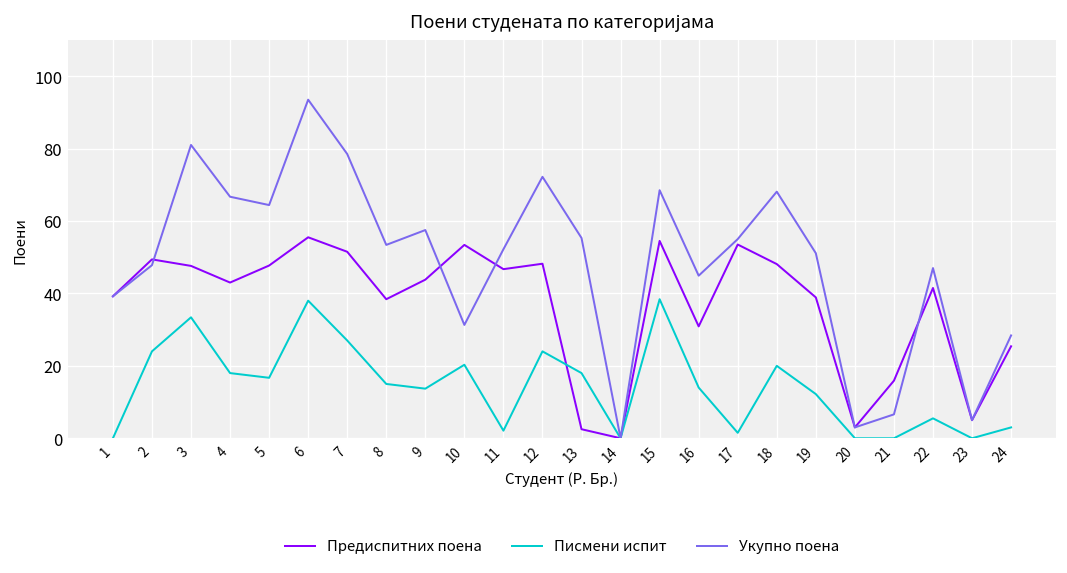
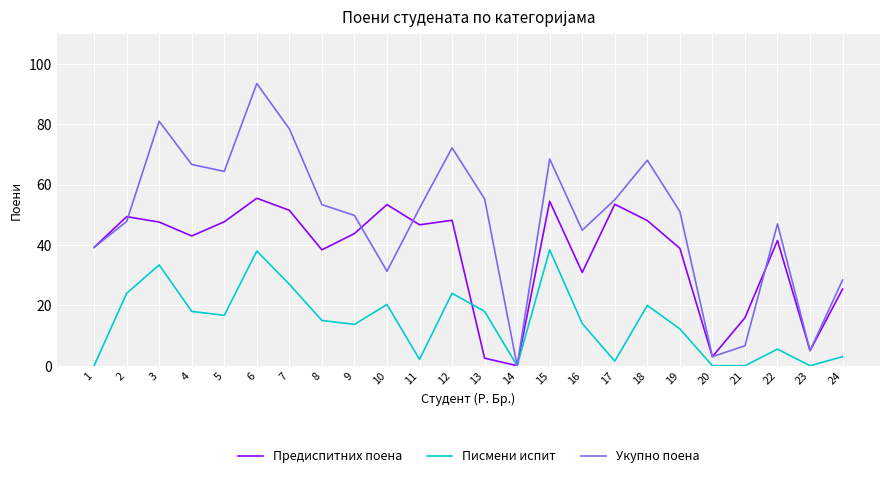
  {
    "Предиспитних поена": {
      "2": 49,
      "3": 48,
      "4": 43,
      "5": 48,
      "6": 56,
      "7": 52,
      "8": 38,
      "9": 44,
      "10": 53,
      "11": 47,
      "12": 48,
      "13": 3,
      "15": 55,
      "16": 31,
      "17": 54,
      "18": 48,
      "19": 39,
      "21": 16,
      "22": 42,
      "24": 25
    },
    "Писмени испит": {
      "1": 0,
      "2": 24,
      "3": 33,
      "4": 18,
      "5": 17,
      "6": 38,
      "7": 27,
      "8": 15,
      "9": 14,
      "10": 20,
      "11": 2,
      "12": 24,
      "13": 18,
      "15": 38,
      "16": 14,
      "17": 2,
      "18": 20,
      "19": 12,
      "20": 0,
      "21": 0,
      "22": 6,
      "23": 0,
      "24": 3
    },
    "Укупно поена": {
      "2": 48,
      "3": 81,
      "4": 67,
      "5": 64,
      "6": 94,
      "7": 79,
      "8": 53,
-     "9": 58,
+     "9": 50,
      "10": 31,
      "11": 52,
      "12": 72,
      "13": 55,
      "15": 69,
      "16": 45,
      "17": 55,
      "18": 68,
      "19": 51,
      "21": 7,
      "22": 47,
      "24": 28
    }
  }
